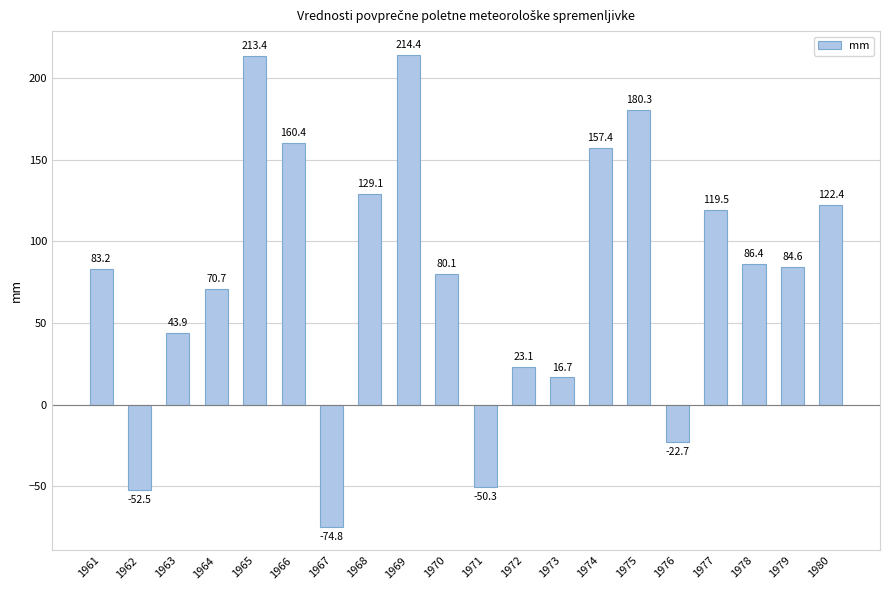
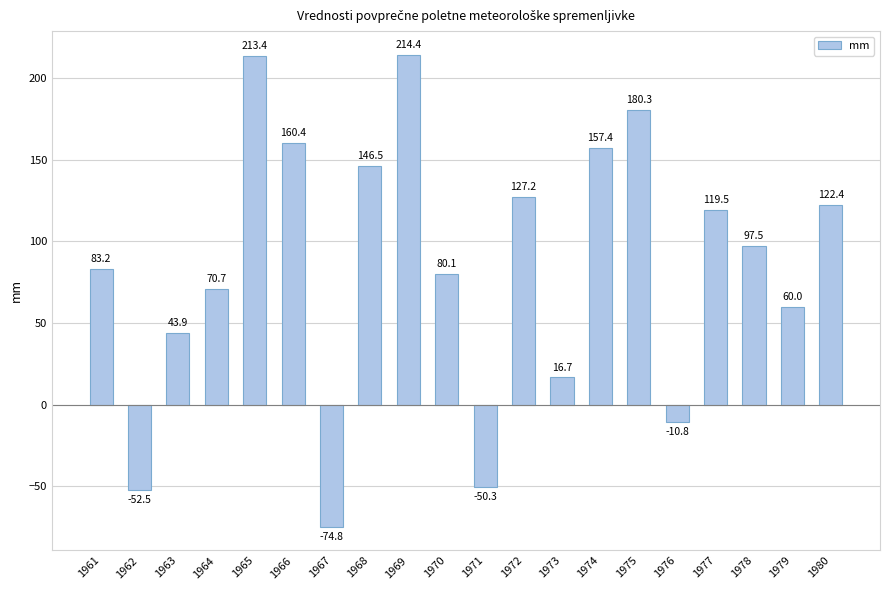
  {
    "1961": 83.2,
    "1962": -52.5,
    "1963": 43.9,
    "1964": 70.7,
    "1965": 213.4,
    "1966": 160.4,
    "1967": -74.8,
-   "1968": 129.1,
+   "1968": 146.5,
    "1969": 214.4,
    "1970": 80.1,
    "1971": -50.3,
-   "1972": 23.1,
+   "1972": 127.2,
    "1973": 16.7,
    "1974": 157.4,
    "1975": 180.3,
-   "1976": -22.7,
+   "1976": -10.8,
    "1977": 119.5,
-   "1978": 86.4,
-   "1979": 84.6,
+   "1978": 97.5,
+   "1979": 60.0,
    "1980": 122.4
  }
